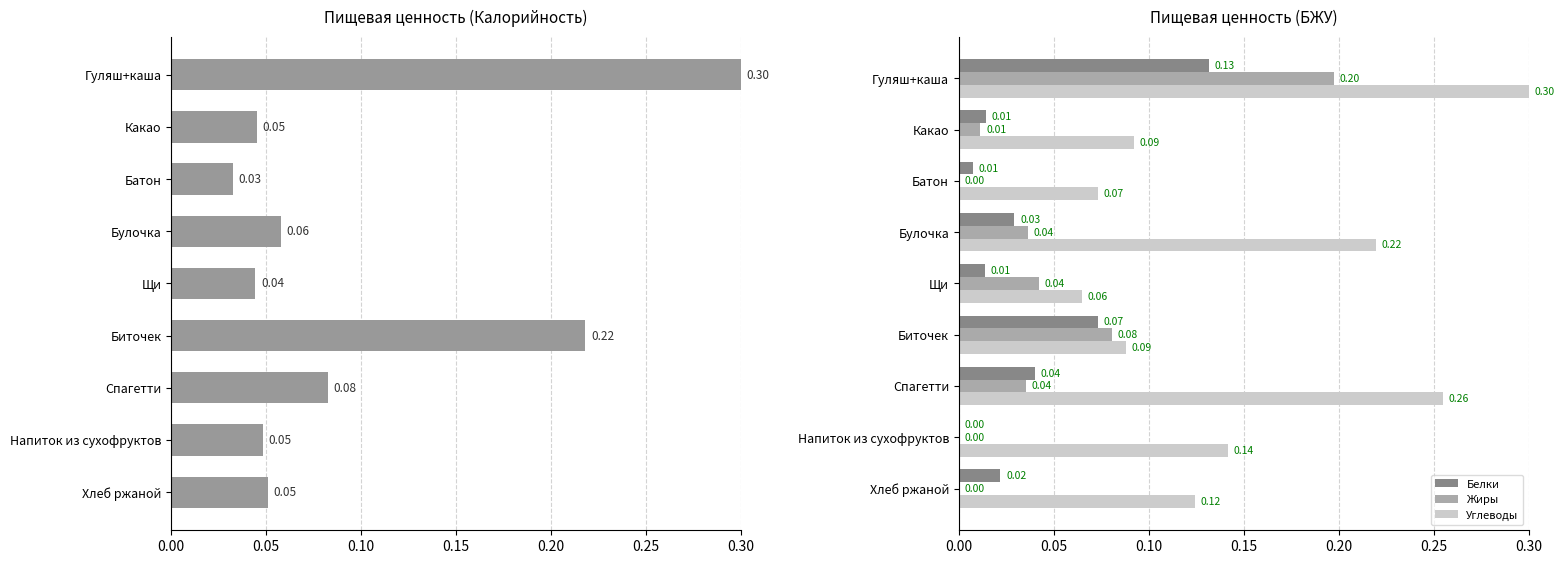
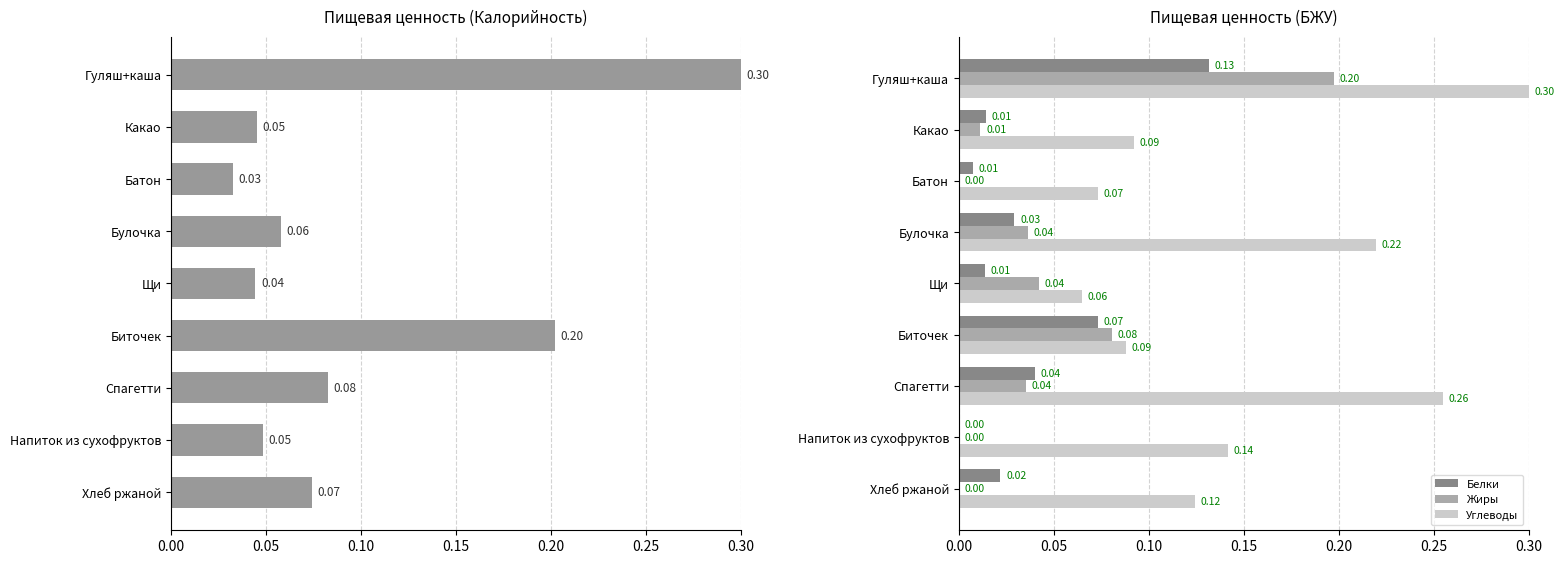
  {
    "Пищевая ценность (Калорийность)": {
      "Гуляш+каша": 0.30,
      "Какао": 0.05,
      "Батон": 0.03,
      "Булочка": 0.06,
      "Щи": 0.04,
-     "Биточек": 0.22,
+     "Биточек": 0.20,
      "Спагетти": 0.08,
      "Напиток из сухофруктов": 0.05,
-     "Хлеб ржаной": 0.05
+     "Хлеб ржаной": 0.07
    }
  }
